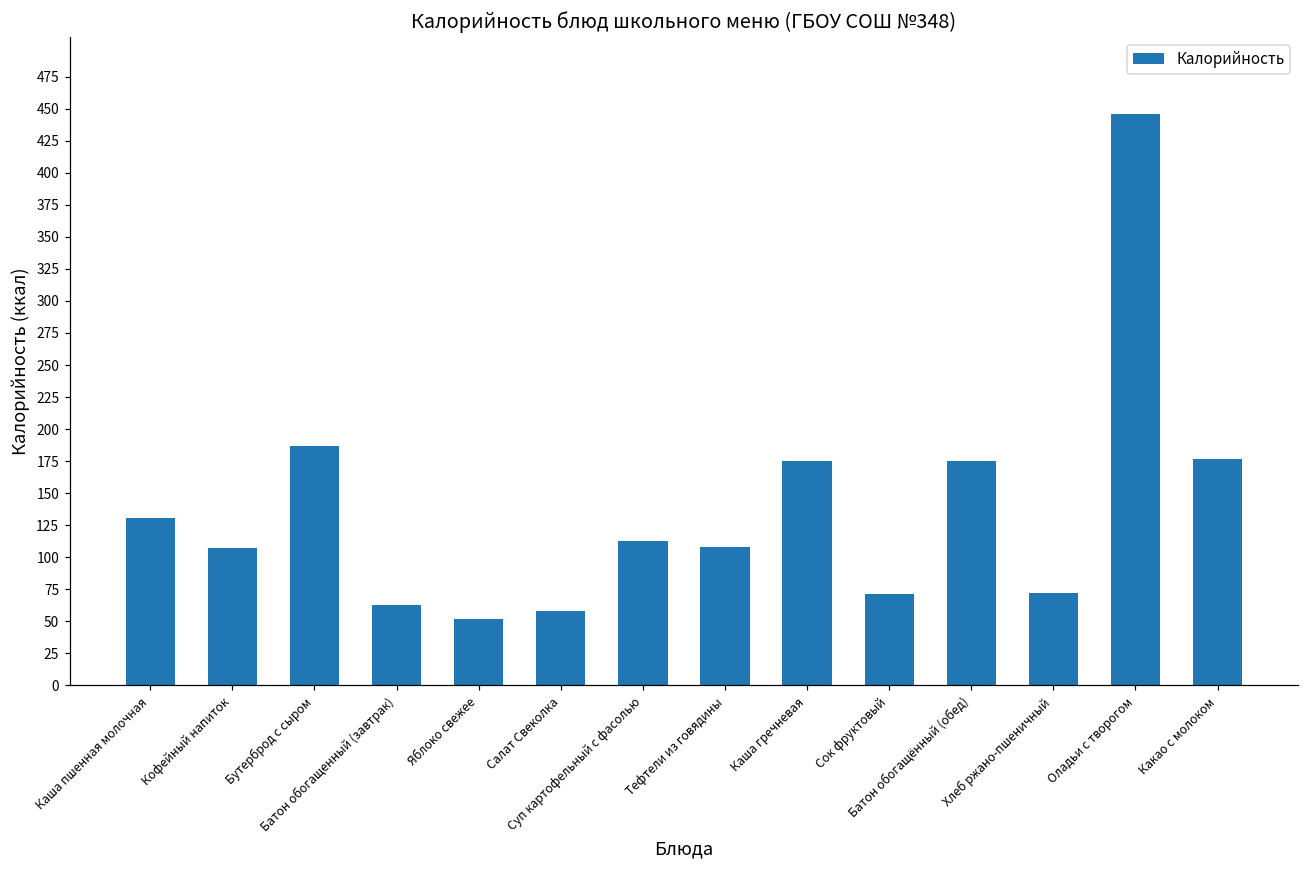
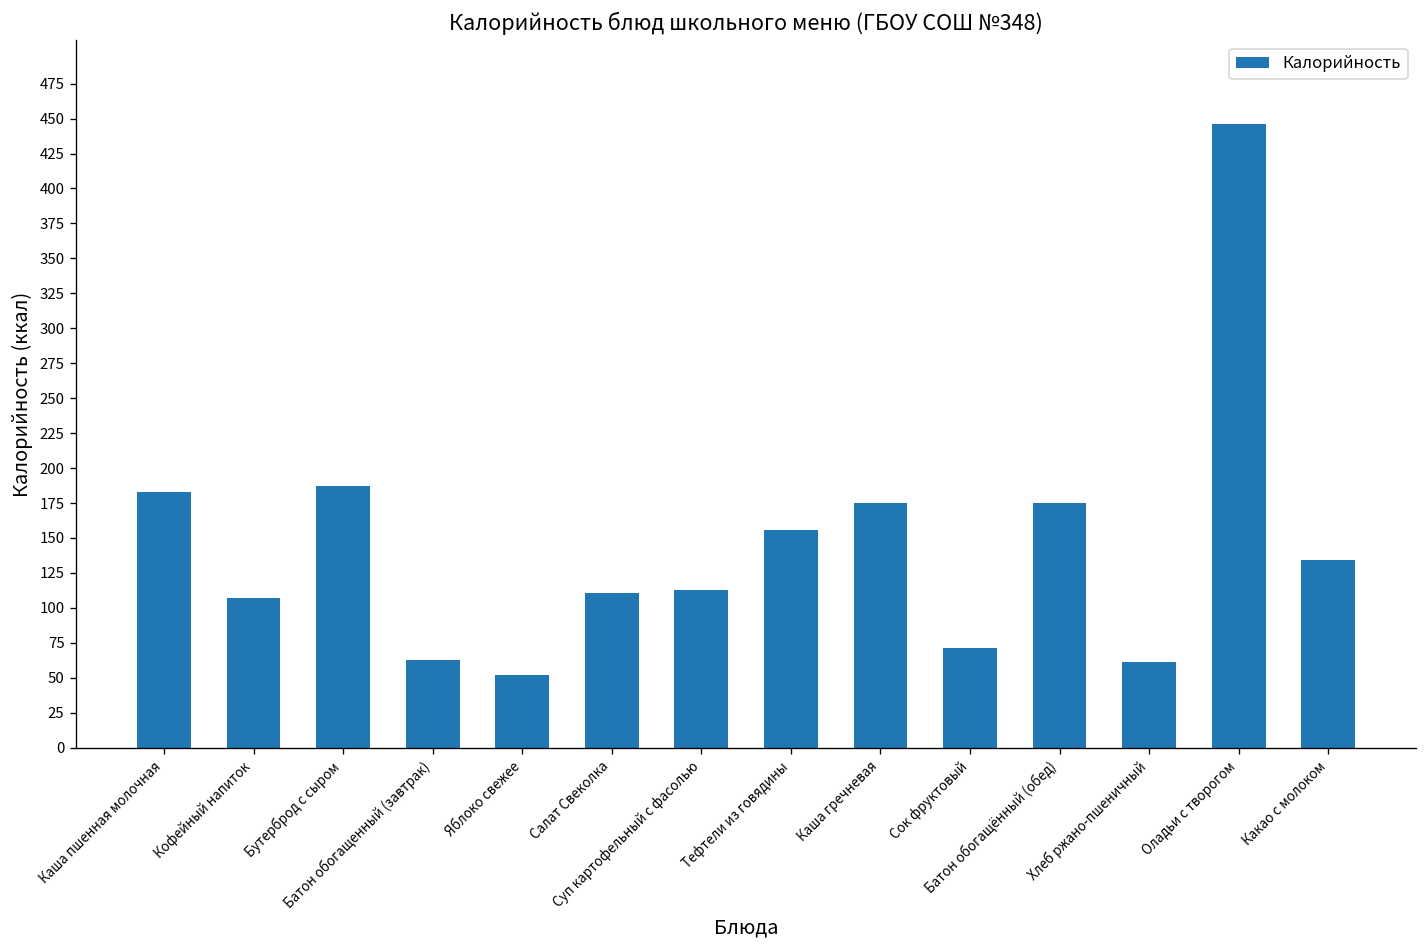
  {
-   "Каша пшенная молочная": 131,
+   "Каша пшенная молочная": 183,
    "Кофейный напиток": 107,
    "Бутерброд с сыром": 187,
    "Батон обогащенный (завтрак)": 63,
    "Яблоко свежее": 52,
-   "Салат Свеколка": 58,
+   "Салат Свеколка": 110,
    "Суп картофельный с фасолью": 113,
-   "Тефтели из говядины": 108,
+   "Тефтели из говядины": 156,
    "Каша гречневая": 175,
    "Сок фруктовый": 71,
    "Батон обогащённый (обед)": 175,
-   "Хлеб ржано-пшеничный": 72,
+   "Хлеб ржано-пшеничный": 61,
    "Оладьи с творогом": 446,
-   "Какао с молоком": 177
+   "Какао с молоком": 134
  }
